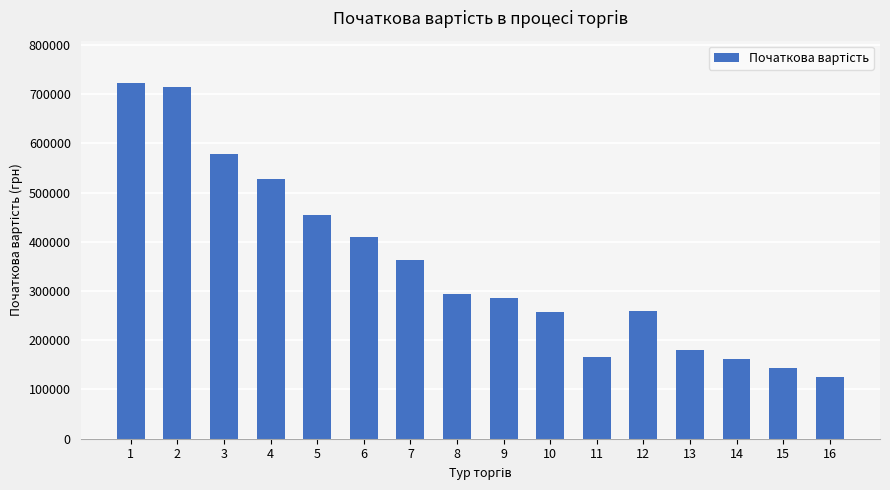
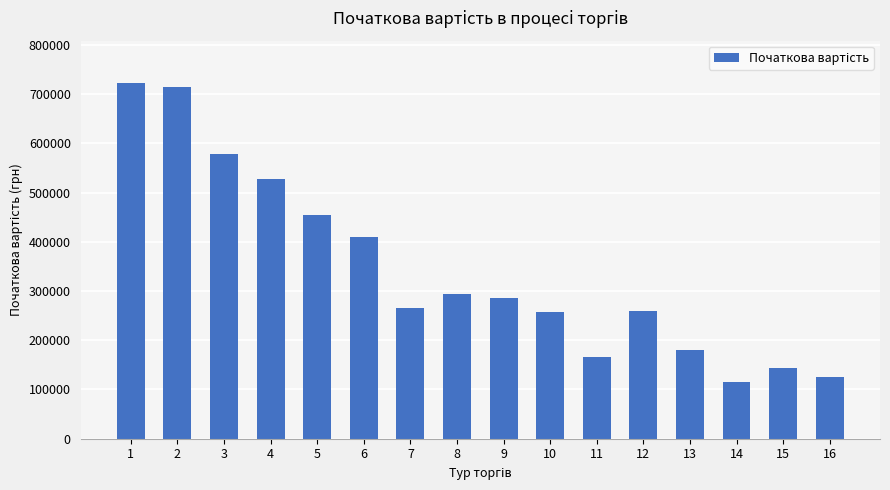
  {
    "1": 720000,
    "2": 710000,
    "3": 580000,
    "4": 530000,
    "5": 450000,
    "6": 410000,
-   "7": 360000,
+   "7": 260000,
    "8": 290000,
    "9": 290000,
    "10": 260000,
    "11": 170000,
    "12": 260000,
    "13": 180000,
-   "14": 160000,
+   "14": 120000,
    "15": 140000,
    "16": 130000
  }
